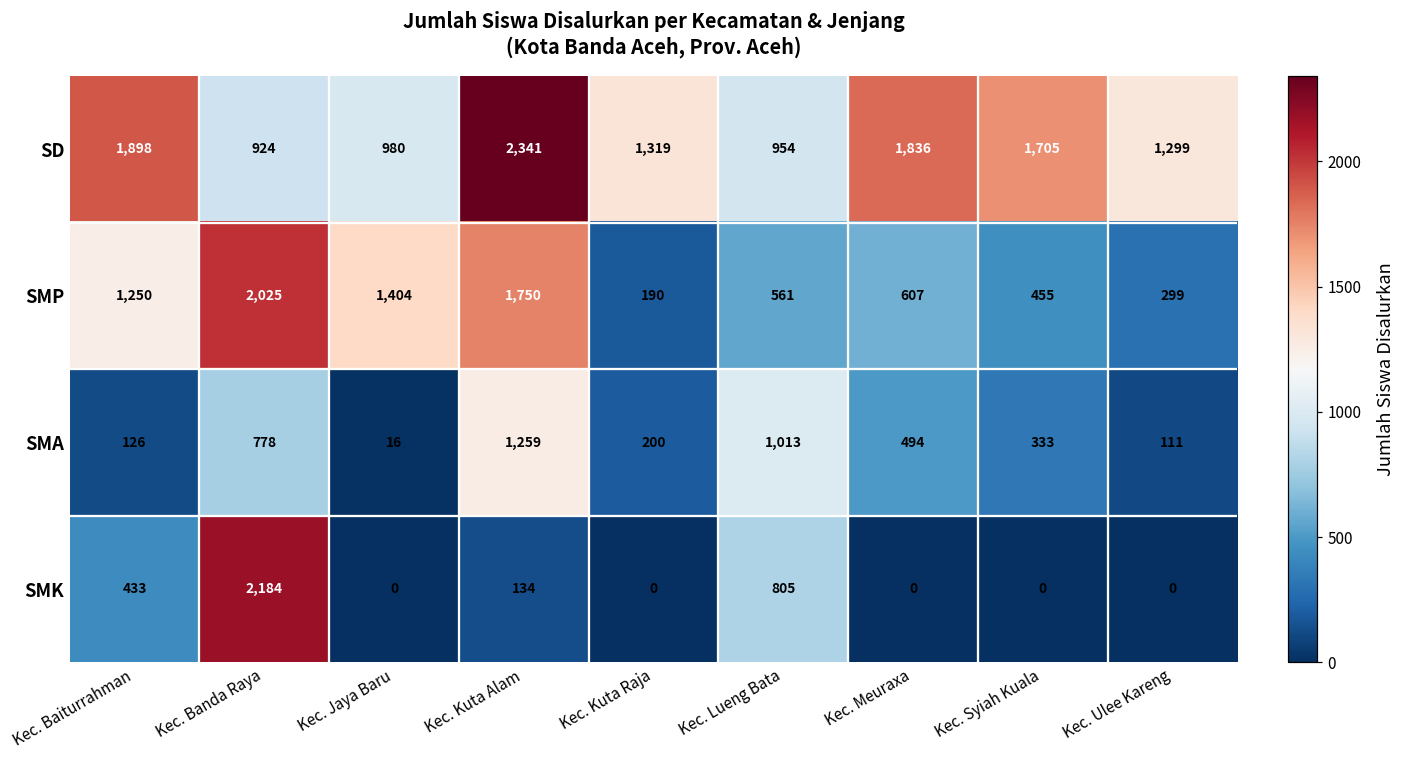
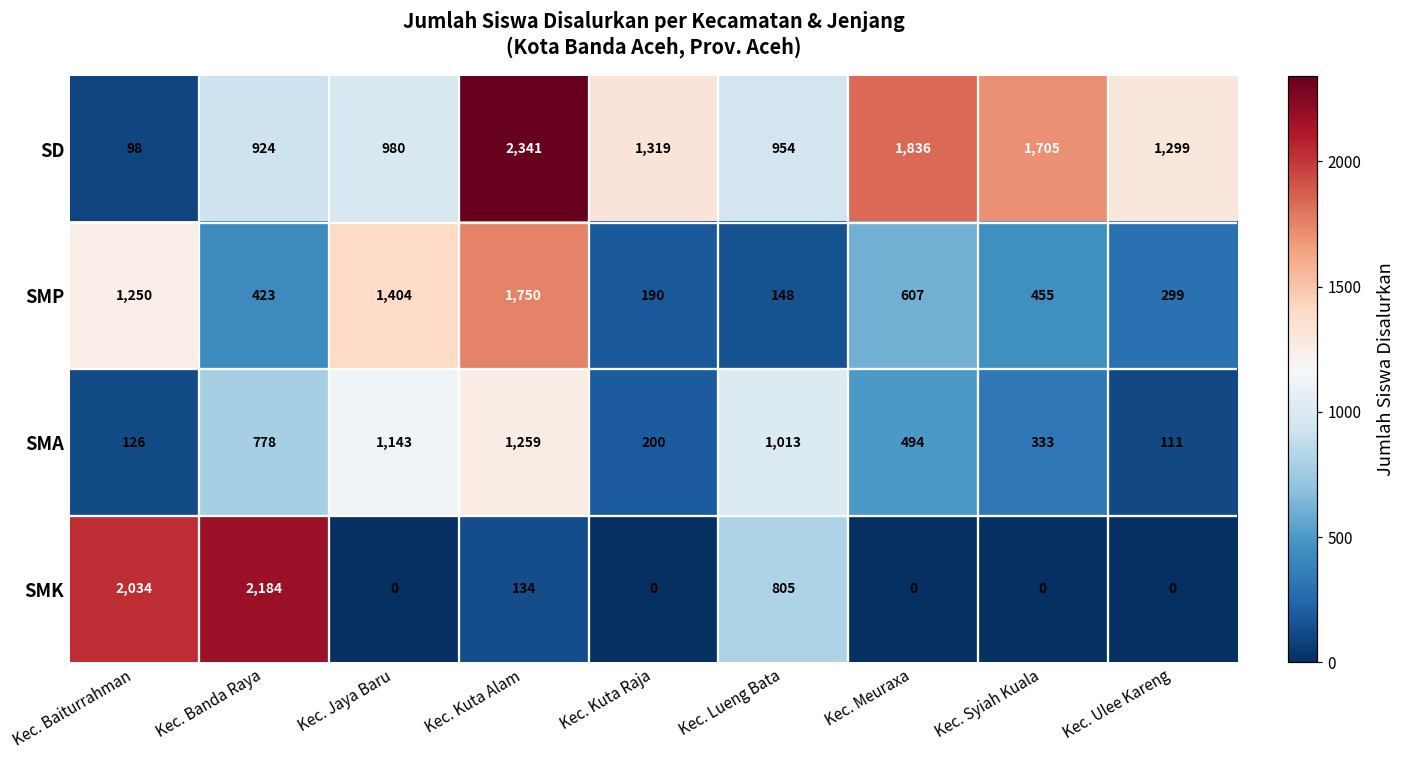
  {
    "SD": {
-     "Kec. Baiturrahman": "1,898",
+     "Kec. Baiturrahman": "98",
      "Kec. Banda Raya": "924",
      "Kec. Jaya Baru": "980",
      "Kec. Kuta Alam": "2,341",
      "Kec. Kuta Raja": "1,319",
      "Kec. Lueng Bata": "954",
      "Kec. Meuraxa": "1,836",
      "Kec. Syiah Kuala": "1,705",
      "Kec. Ulee Kareng": "1,299"
    },
    "SMP": {
      "Kec. Baiturrahman": "1,250",
-     "Kec. Banda Raya": "2,025",
+     "Kec. Banda Raya": "423",
      "Kec. Jaya Baru": "1,404",
      "Kec. Kuta Alam": "1,750",
      "Kec. Kuta Raja": "190",
-     "Kec. Lueng Bata": "561",
+     "Kec. Lueng Bata": "148",
      "Kec. Meuraxa": "607",
      "Kec. Syiah Kuala": "455",
      "Kec. Ulee Kareng": "299"
    },
    "SMA": {
      "Kec. Baiturrahman": "126",
      "Kec. Banda Raya": "778",
-     "Kec. Jaya Baru": "16",
+     "Kec. Jaya Baru": "1,143",
      "Kec. Kuta Alam": "1,259",
      "Kec. Kuta Raja": "200",
      "Kec. Lueng Bata": "1,013",
      "Kec. Meuraxa": "494",
      "Kec. Syiah Kuala": "333",
      "Kec. Ulee Kareng": "111"
    },
    "SMK": {
-     "Kec. Baiturrahman": "433",
+     "Kec. Baiturrahman": "2,034",
      "Kec. Banda Raya": "2,184",
      "Kec. Jaya Baru": "0",
      "Kec. Kuta Alam": "134",
      "Kec. Kuta Raja": "0",
      "Kec. Lueng Bata": "805",
      "Kec. Meuraxa": "0",
      "Kec. Syiah Kuala": "0",
      "Kec. Ulee Kareng": "0"
    }
  }
